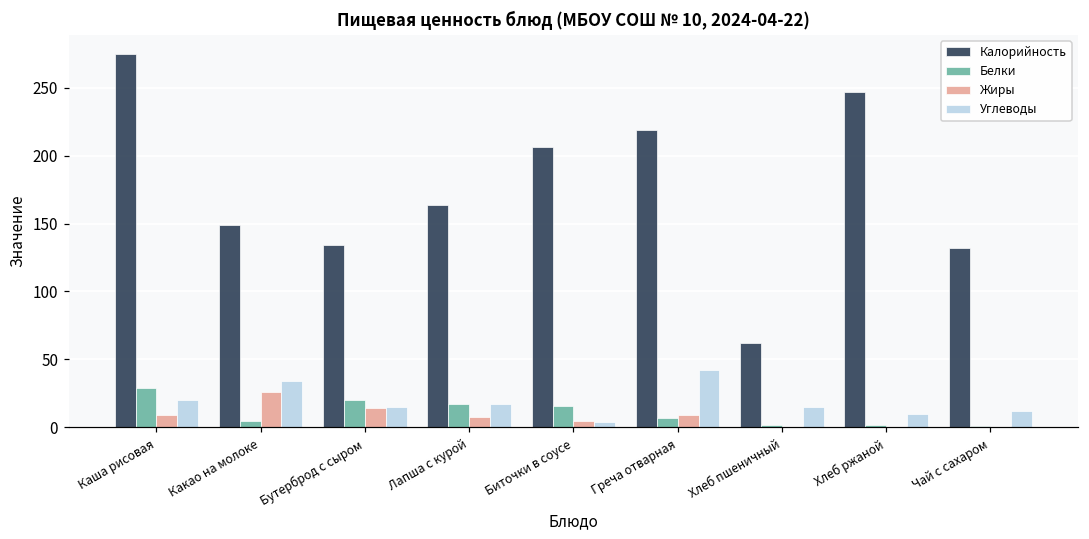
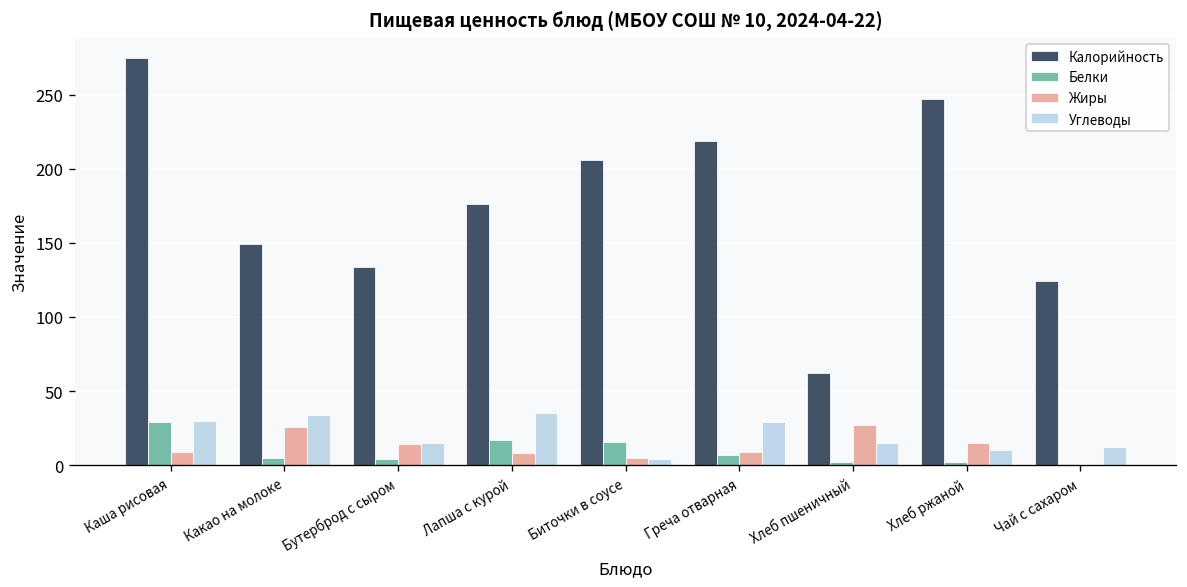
  {
    "Калорийность": {
      "Каша рисовая": 275,
      "Какао на молоке": 149,
      "Бутерброд с сыром": 134,
-     "Лапша с курой": 164,
+     "Лапша с курой": 176,
      "Биточки в соусе": 206,
      "Греча отварная": 219,
      "Хлеб пшеничный": 62,
      "Хлеб ржаной": 247,
-     "Чай с сахаром": 132
+     "Чай с сахаром": 124
    },
    "Белки": {
      "Каша рисовая": 29,
      "Какао на молоке": 5,
-     "Бутерброд с сыром": 20,
+     "Бутерброд с сыром": 4,
      "Лапша с курой": 17,
      "Биточки в соусе": 16,
      "Греча отварная": 7
    },
    "Жиры": {
      "Каша рисовая": 9,
      "Какао на молоке": 26,
      "Бутерброд с сыром": 14,
      "Лапша с курой": 8,
      "Биточки в соусе": 5,
      "Греча отварная": 9,
-     "Хлеб пшеничный": 0,
-     "Хлеб ржаной": 0,
+     "Хлеб пшеничный": 27,
+     "Хлеб ржаной": 15,
      "Чай с сахаром": 0
    },
    "Углеводы": {
-     "Каша рисовая": 20,
+     "Каша рисовая": 30,
      "Какао на молоке": 34,
      "Бутерброд с сыром": 15,
-     "Лапша с курой": 17,
+     "Лапша с курой": 35,
      "Биточки в соусе": 4,
-     "Греча отварная": 42,
+     "Греча отварная": 29,
      "Хлеб пшеничный": 15,
      "Хлеб ржаной": 10,
      "Чай с сахаром": 12
    }
  }
